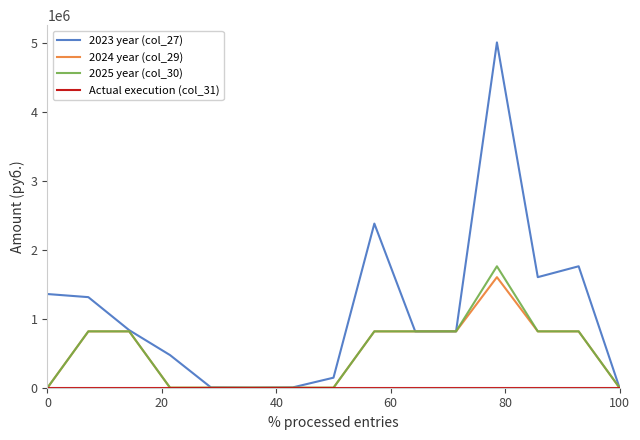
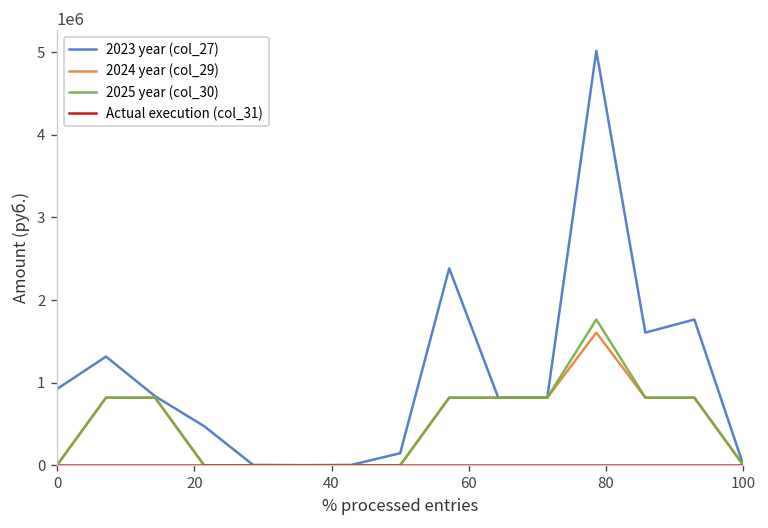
  {
    "2023 year (col_27)": {
-     "0": 1400000
+     "0": 900000
    }
  }
